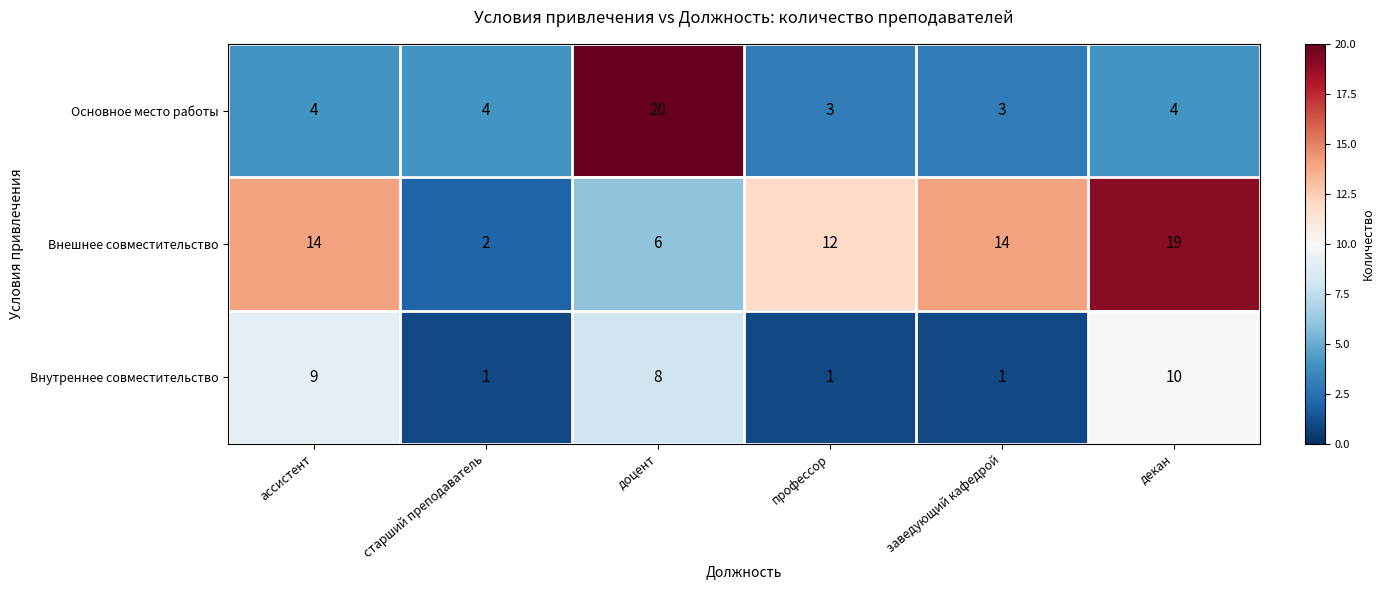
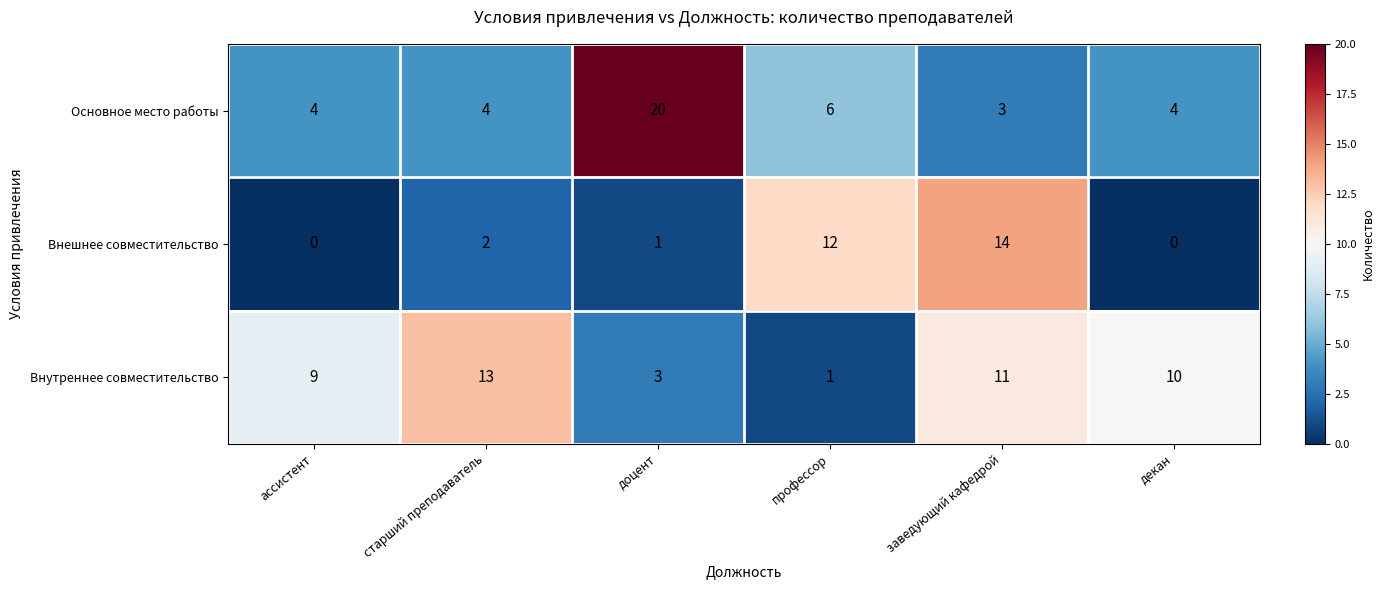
  {
    "Основное место работы": {
      "ассистент": 4,
      "старший преподаватель": 4,
      "доцент": 20,
-     "профессор": 3,
+     "профессор": 6,
      "заведующий кафедрой": 3,
      "декан": 4
    },
    "Внешнее совместительство": {
-     "ассистент": 14,
+     "ассистент": 0,
      "старший преподаватель": 2,
-     "доцент": 6,
+     "доцент": 1,
      "профессор": 12,
      "заведующий кафедрой": 14,
-     "декан": 19
+     "декан": 0
    },
    "Внутреннее совместительство": {
      "ассистент": 9,
-     "старший преподаватель": 1,
-     "доцент": 8,
+     "старший преподаватель": 13,
+     "доцент": 3,
      "профессор": 1,
-     "заведующий кафедрой": 1,
+     "заведующий кафедрой": 11,
      "декан": 10
    }
  }
